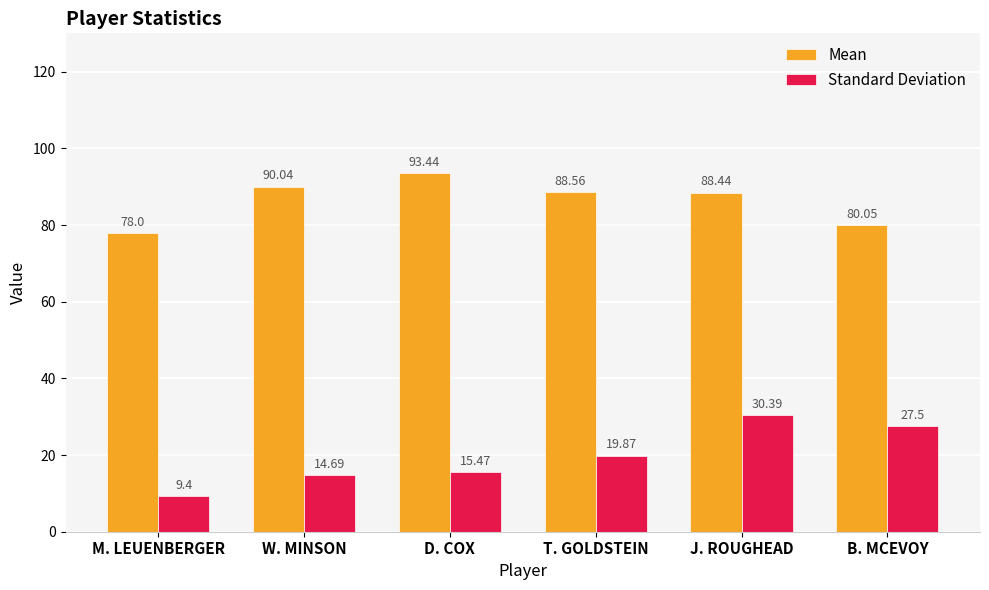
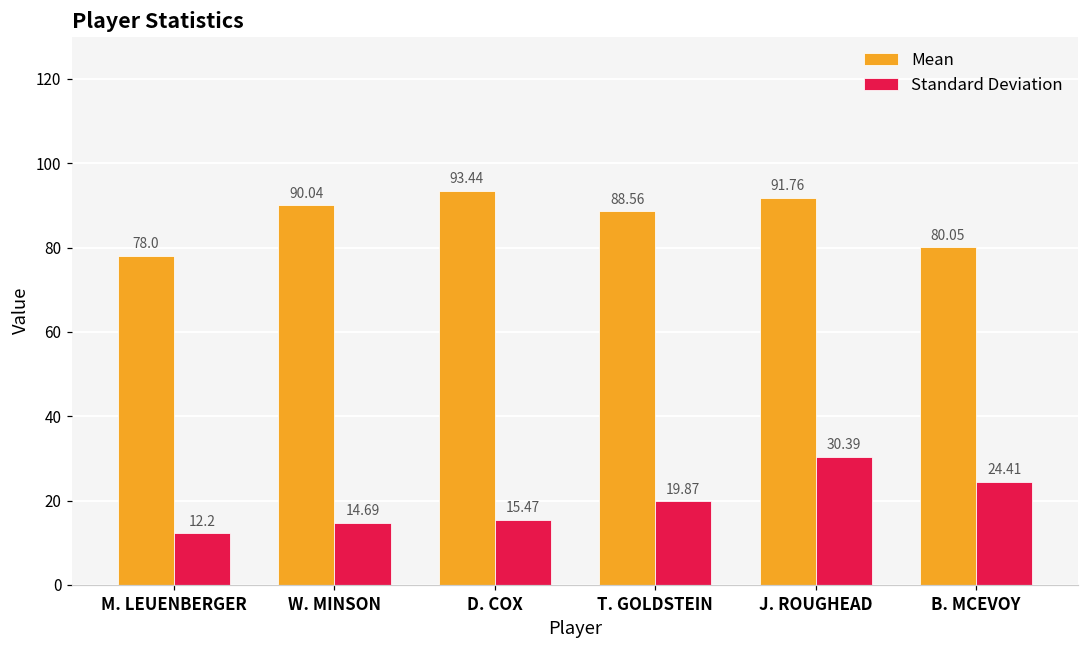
  {
    "Mean": {
      "M. LEUENBERGER": 78.0,
      "W. MINSON": 90.04,
      "D. COX": 93.44,
      "T. GOLDSTEIN": 88.56,
-     "J. ROUGHEAD": 88.44,
+     "J. ROUGHEAD": 91.76,
      "B. MCEVOY": 80.05
    },
    "Standard Deviation": {
-     "M. LEUENBERGER": 9.4,
+     "M. LEUENBERGER": 12.2,
      "W. MINSON": 14.69,
      "D. COX": 15.47,
      "T. GOLDSTEIN": 19.87,
      "J. ROUGHEAD": 30.39,
-     "B. MCEVOY": 27.5
+     "B. MCEVOY": 24.41
    }
  }
